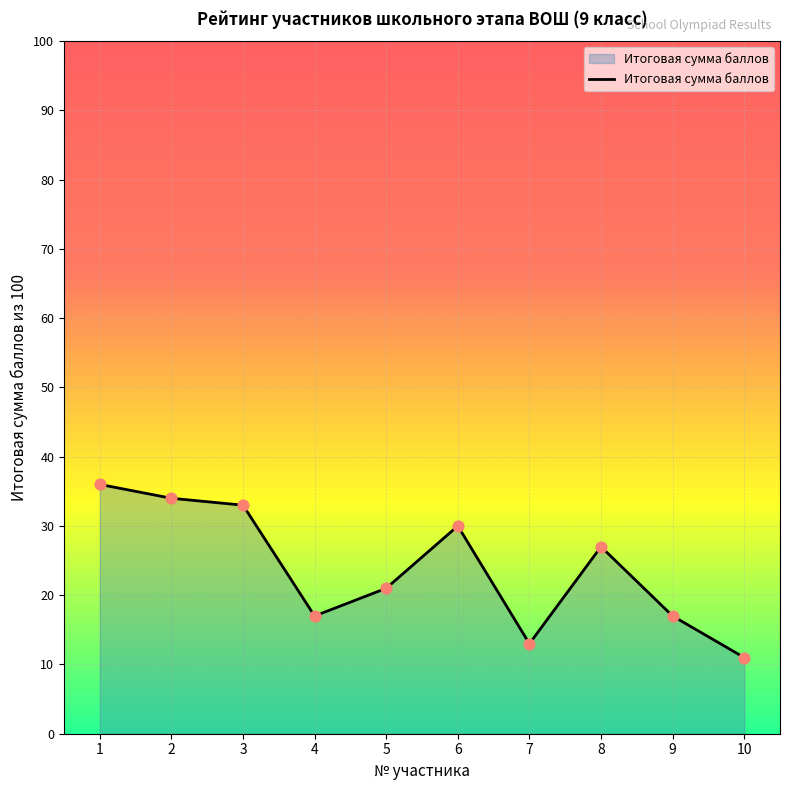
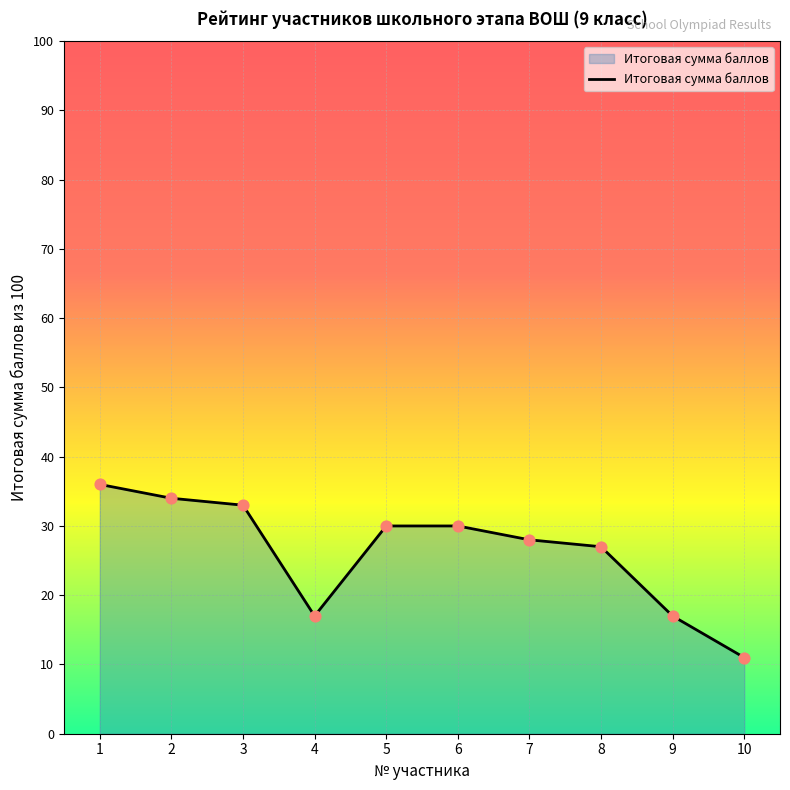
  {
    "1": 36,
    "2": 34,
    "3": 33,
    "4": 17,
-   "5": 21,
+   "5": 30,
    "6": 30,
-   "7": 13,
+   "7": 28,
    "8": 27,
    "9": 17,
    "10": 11
  }
